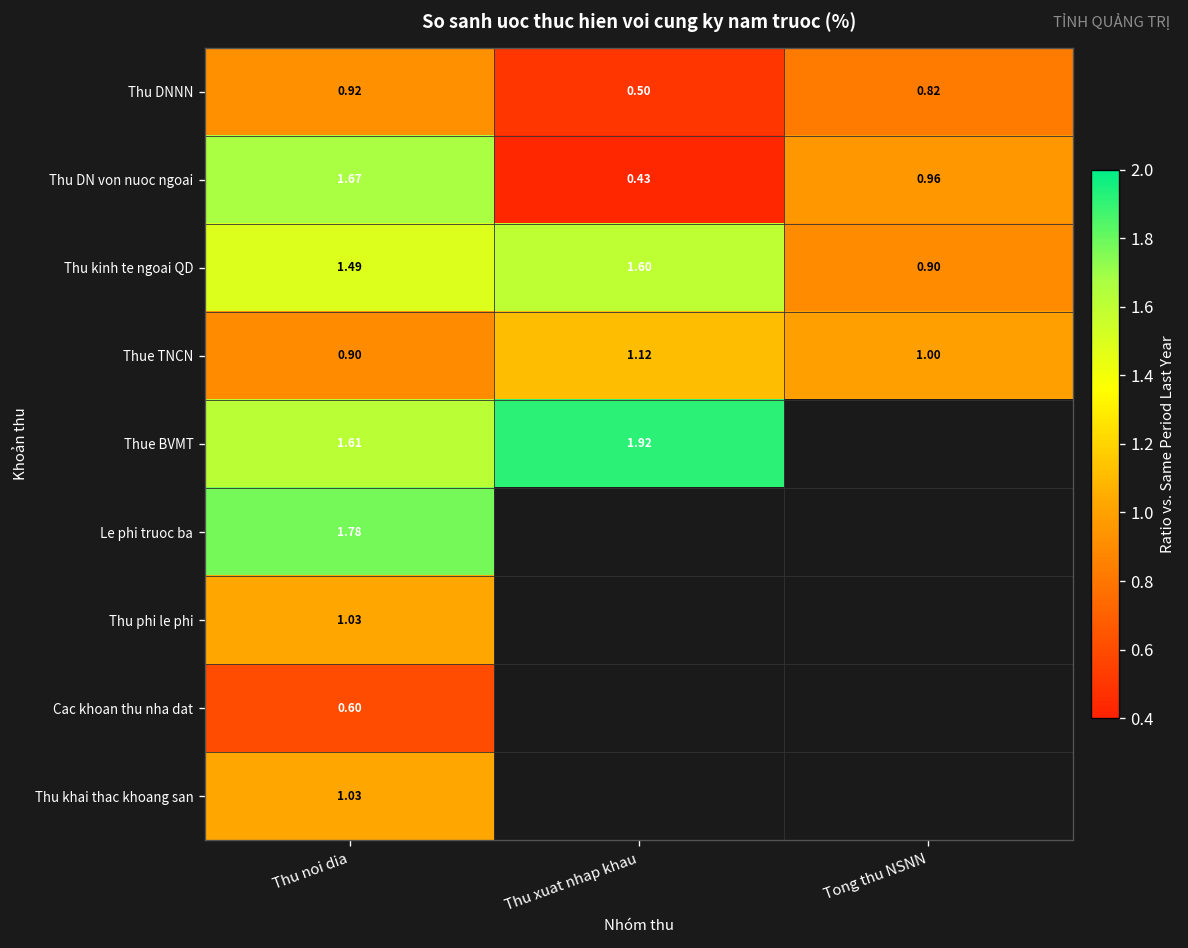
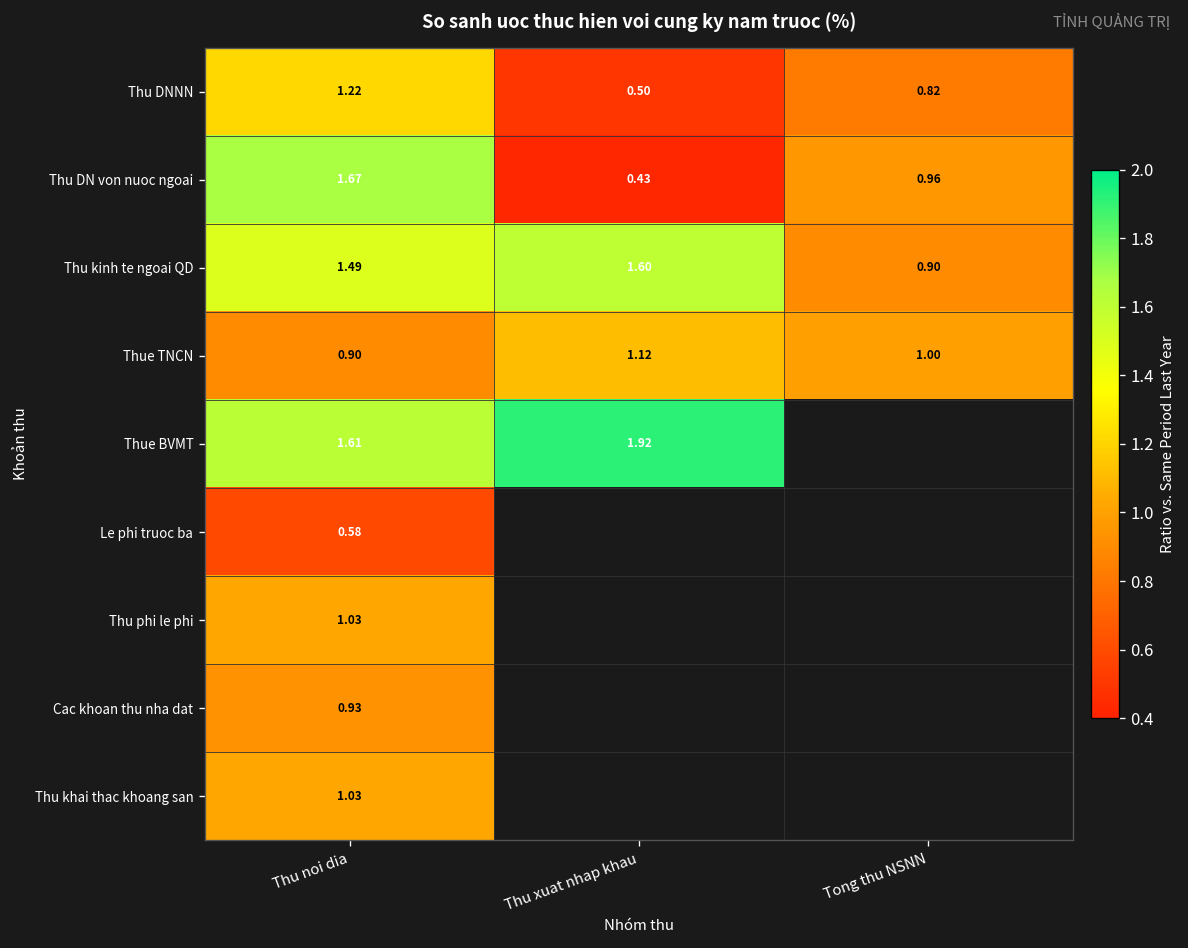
  {
    "Thu DNNN": {
-     "Thu noi dia": 0.92,
+     "Thu noi dia": 1.22,
      "Thu xuat nhap khau": 0.50,
      "Tong thu NSNN": 0.82
    },
    "Thu DN von nuoc ngoai": {
      "Thu noi dia": 1.67,
      "Thu xuat nhap khau": 0.43,
      "Tong thu NSNN": 0.96
    },
    "Thu kinh te ngoai QD": {
      "Thu noi dia": 1.49,
      "Thu xuat nhap khau": 1.60,
      "Tong thu NSNN": 0.90
    },
    "Thue TNCN": {
      "Thu noi dia": 0.90,
      "Thu xuat nhap khau": 1.12,
      "Tong thu NSNN": 1.00
    },
    "Thue BVMT": {
      "Thu noi dia": 1.61,
      "Thu xuat nhap khau": 1.92
    },
    "Le phi truoc ba": {
-     "Thu noi dia": 1.78
+     "Thu noi dia": 0.58
    },
    "Thu phi le phi": {
      "Thu noi dia": 1.03
    },
    "Cac khoan thu nha dat": {
-     "Thu noi dia": 0.60
+     "Thu noi dia": 0.93
    },
    "Thu khai thac khoang san": {
      "Thu noi dia": 1.03
    }
  }
